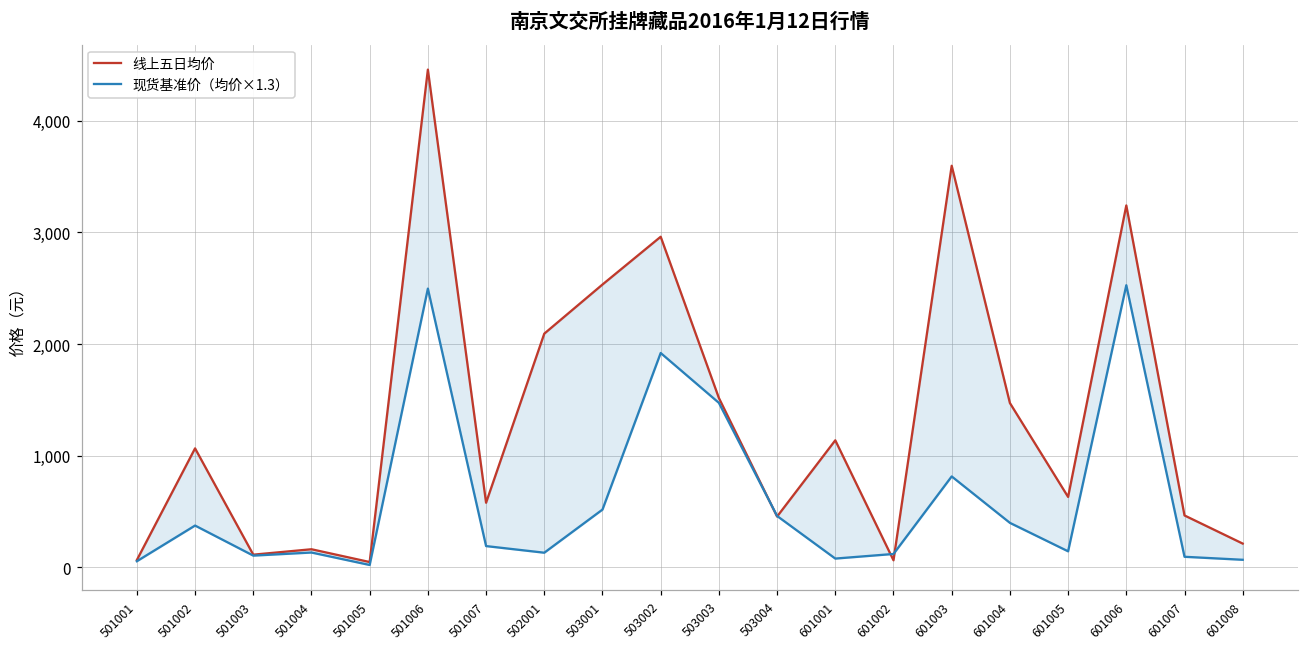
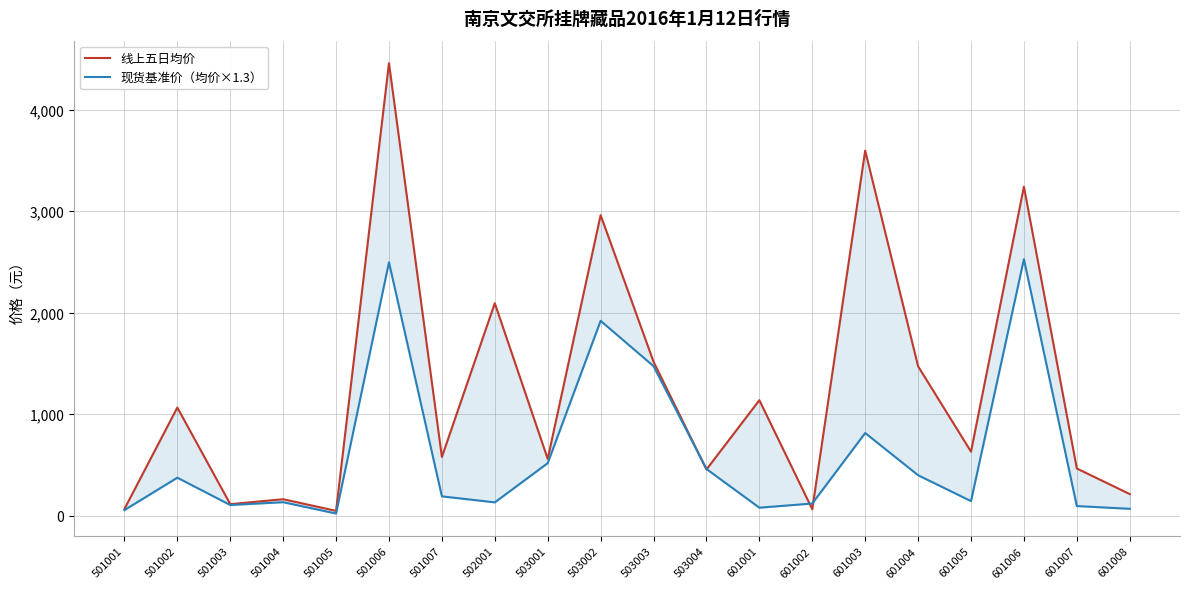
  {
    "线上五日均价": {
-     "503001": "2,530",
+     "503001": "560",
      "601002": "60"
    }
  }
